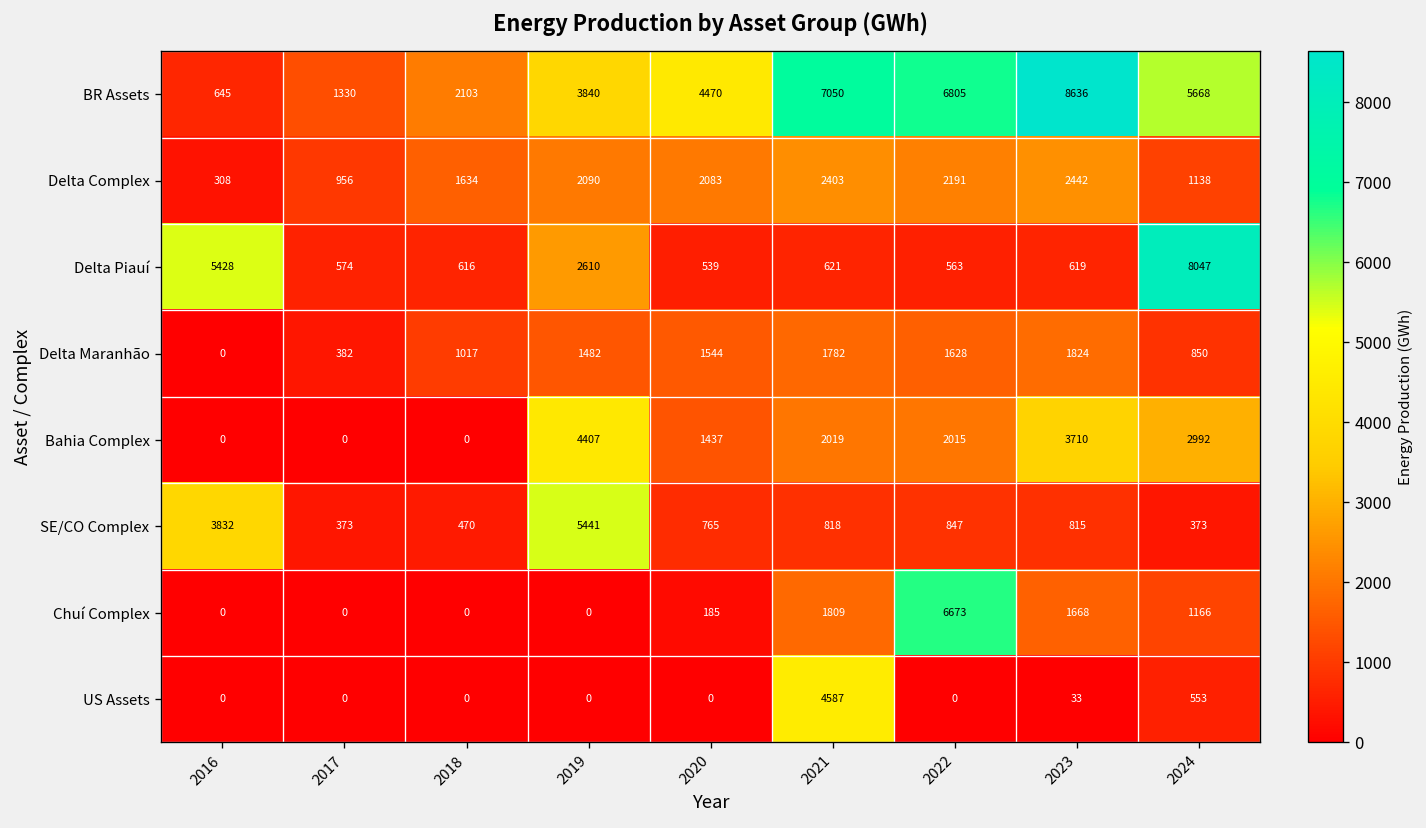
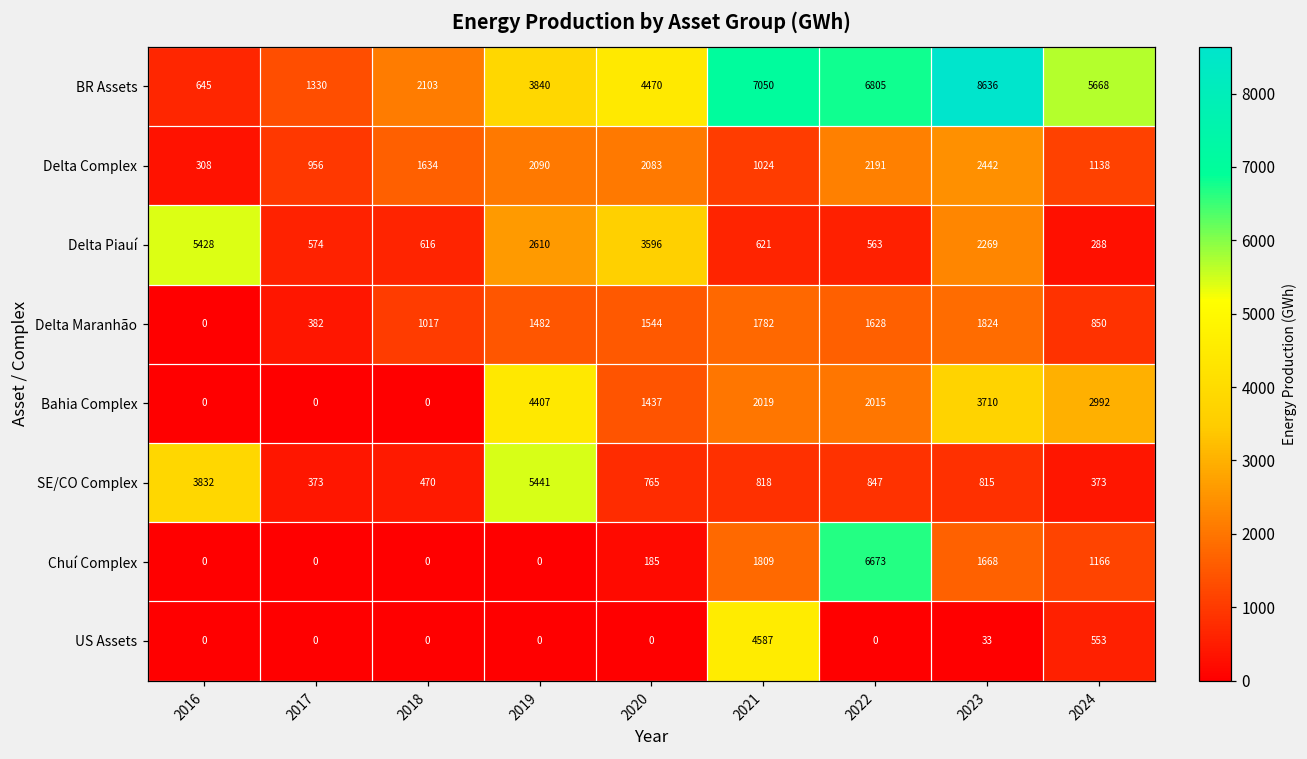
  {
    "BR Assets": {
      "2016": 645,
      "2017": 1330,
      "2018": 2103,
      "2019": 3840,
      "2020": 4470,
      "2021": 7050,
      "2022": 6805,
      "2023": 8636,
      "2024": 5668
    },
    "Delta Complex": {
      "2016": 308,
      "2017": 956,
      "2018": 1634,
      "2019": 2090,
      "2020": 2083,
-     "2021": 2403,
+     "2021": 1024,
      "2022": 2191,
      "2023": 2442,
      "2024": 1138
    },
    "Delta Piauí": {
      "2016": 5428,
      "2017": 574,
      "2018": 616,
      "2019": 2610,
-     "2020": 539,
+     "2020": 3596,
      "2021": 621,
      "2022": 563,
-     "2023": 619,
-     "2024": 8047
+     "2023": 2269,
+     "2024": 288
    },
    "Delta Maranhão": {
      "2016": 0,
      "2017": 382,
      "2018": 1017,
      "2019": 1482,
      "2020": 1544,
      "2021": 1782,
      "2022": 1628,
      "2023": 1824,
      "2024": 850
    },
    "Bahia Complex": {
      "2016": 0,
      "2017": 0,
      "2018": 0,
      "2019": 4407,
      "2020": 1437,
      "2021": 2019,
      "2022": 2015,
      "2023": 3710,
      "2024": 2992
    },
    "SE/CO Complex": {
      "2016": 3832,
      "2017": 373,
      "2018": 470,
      "2019": 5441,
      "2020": 765,
      "2021": 818,
      "2022": 847,
      "2023": 815,
      "2024": 373
    },
    "Chuí Complex": {
      "2016": 0,
      "2017": 0,
      "2018": 0,
      "2019": 0,
      "2020": 185,
      "2021": 1809,
      "2022": 6673,
      "2023": 1668,
      "2024": 1166
    },
    "US Assets": {
      "2016": 0,
      "2017": 0,
      "2018": 0,
      "2019": 0,
      "2020": 0,
      "2021": 4587,
      "2022": 0,
      "2023": 33,
      "2024": 553
    }
  }
